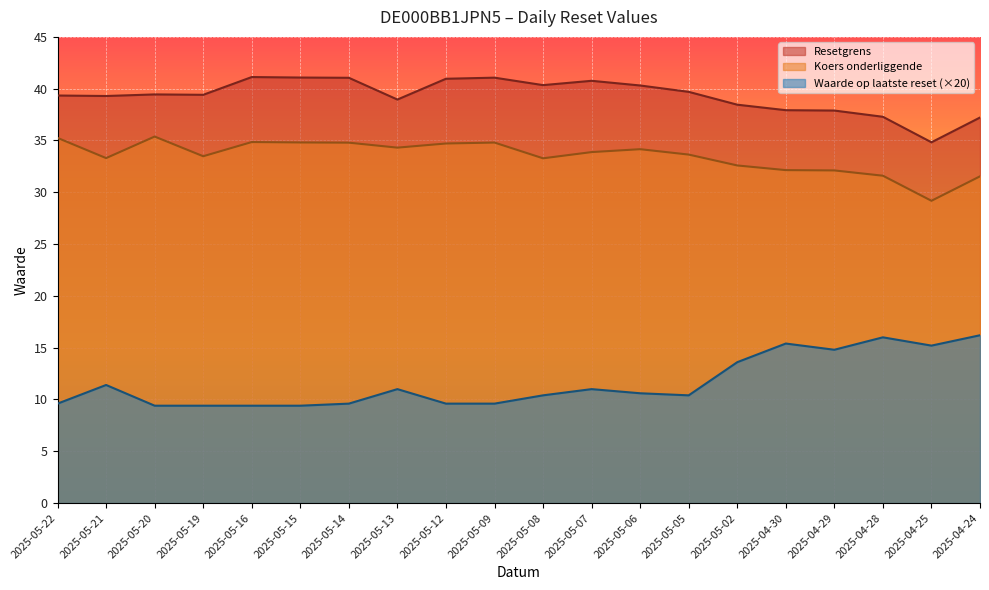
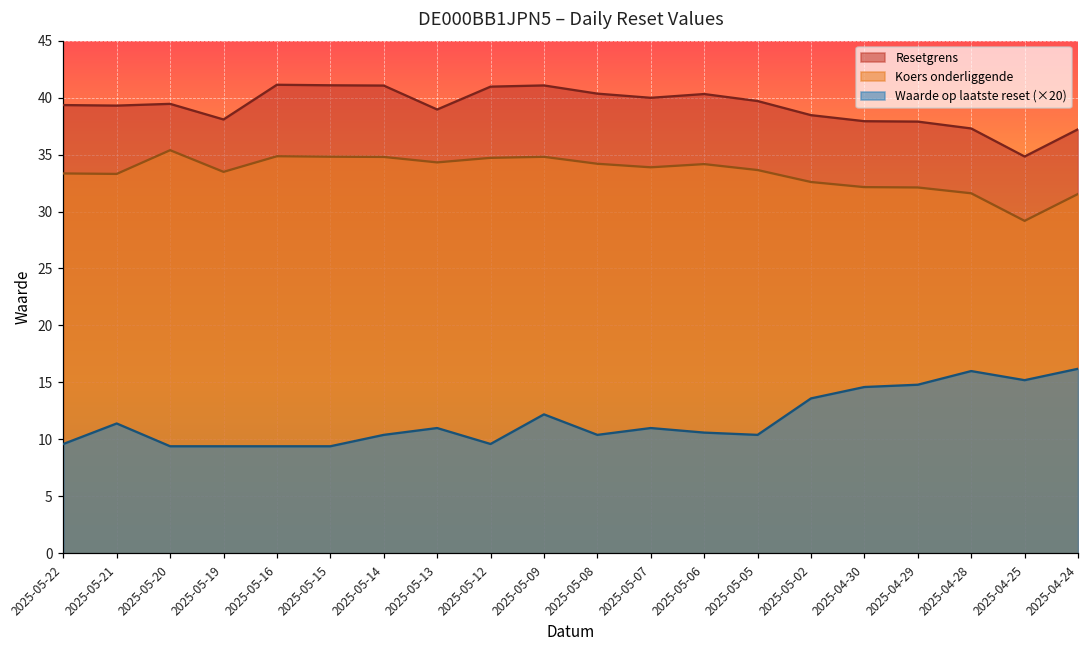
  {
    "Resetgrens": {
      "2025-05-22": 39.3,
      "2025-05-21": 39.3,
      "2025-05-20": 39.4,
-     "2025-05-19": 39.4,
+     "2025-05-19": 38.1,
      "2025-05-16": 41.1,
      "2025-05-15": 41.1,
      "2025-05-14": 41.1,
      "2025-05-13": 39.0,
      "2025-05-12": 41.0,
      "2025-05-09": 41.1,
      "2025-05-08": 40.3,
-     "2025-05-07": 40.8,
+     "2025-05-07": 40.0,
      "2025-05-06": 40.3,
      "2025-05-05": 39.7,
      "2025-05-02": 38.5,
      "2025-04-30": 37.9,
      "2025-04-29": 37.9,
      "2025-04-28": 37.3,
      "2025-04-25": 34.8,
      "2025-04-24": 37.2
    },
    "Koers onderliggende": {
-     "2025-05-22": 35.3,
+     "2025-05-22": 33.3,
      "2025-05-21": 33.3,
      "2025-05-20": 35.4,
      "2025-05-19": 33.5,
      "2025-05-16": 34.9,
      "2025-05-15": 34.8,
      "2025-05-14": 34.8,
      "2025-05-13": 34.3,
      "2025-05-12": 34.7,
      "2025-05-09": 34.8,
-     "2025-05-08": 33.3,
+     "2025-05-08": 34.2,
      "2025-05-07": 33.9,
      "2025-05-06": 34.2,
      "2025-05-05": 33.6,
      "2025-05-02": 32.6,
      "2025-04-30": 32.1,
      "2025-04-29": 32.1,
      "2025-04-28": 31.6,
      "2025-04-25": 29.2,
      "2025-04-24": 31.5
    },
    "Waarde op laatste reset (×20)": {
      "2025-05-22": 9.6,
      "2025-05-21": 11.4,
      "2025-05-20": 9.4,
      "2025-05-19": 9.4,
      "2025-05-16": 9.4,
      "2025-05-15": 9.4,
-     "2025-05-14": 9.6,
+     "2025-05-14": 10.4,
      "2025-05-13": 11.0,
      "2025-05-12": 9.6,
-     "2025-05-09": 9.6,
+     "2025-05-09": 12.2,
      "2025-05-08": 10.4,
      "2025-05-07": 11.0,
      "2025-05-06": 10.6,
      "2025-05-05": 10.4,
      "2025-05-02": 13.6,
-     "2025-04-30": 15.4,
+     "2025-04-30": 14.6,
      "2025-04-29": 14.8,
      "2025-04-28": 16.0,
      "2025-04-25": 15.2,
      "2025-04-24": 16.2
    }
  }
